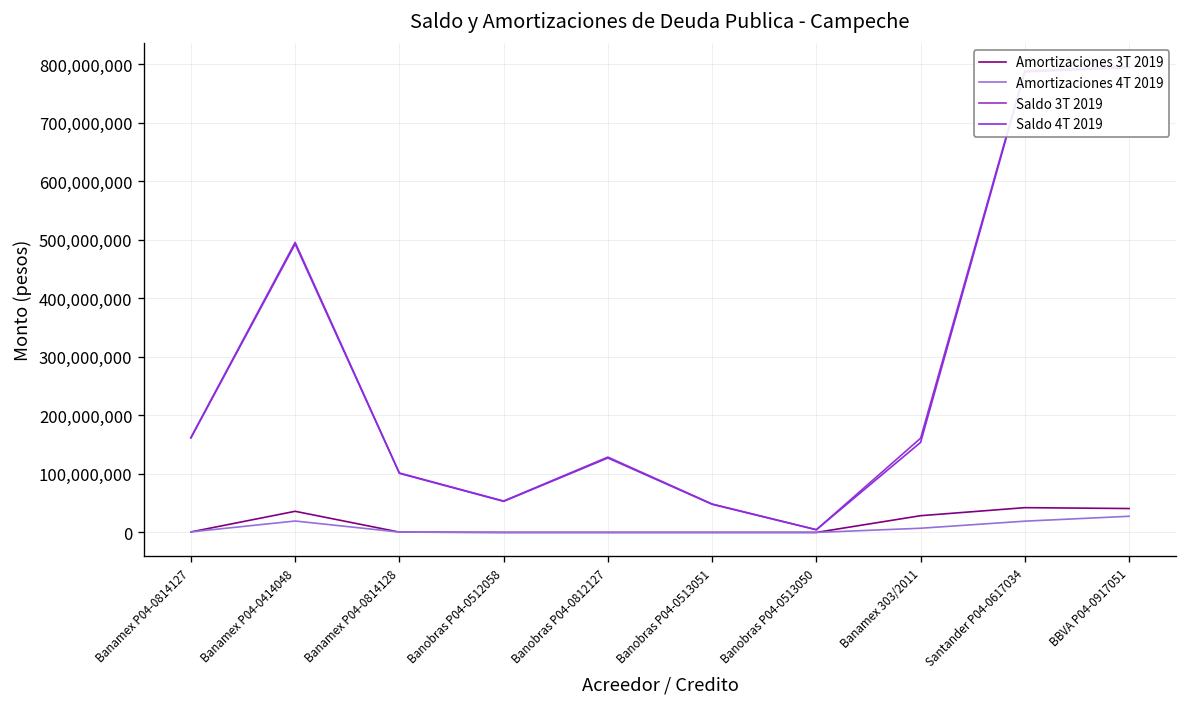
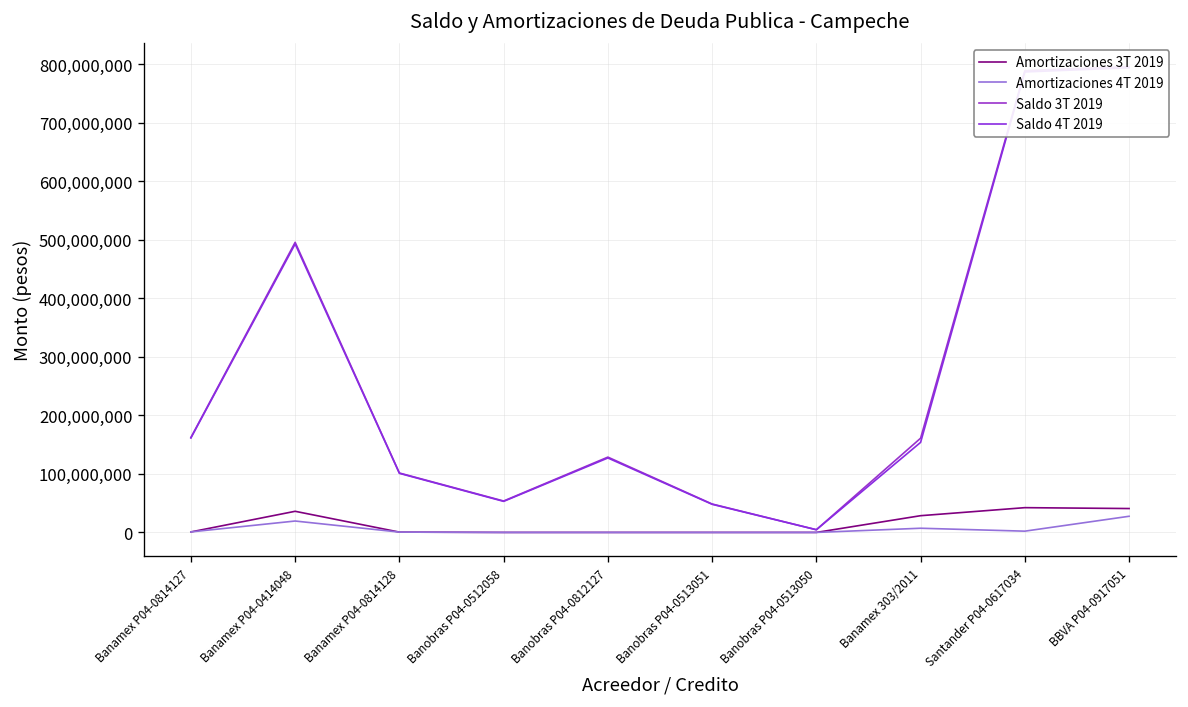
  {
    "Amortizaciones 3T 2019": {
      "Banamex P04-0414048": "40,000,000",
      "Banamex 303/2011": "30,000,000",
      "Santander P04-0617034": "40,000,000",
      "BBVA P04-0917051": "40,000,000"
    },
    "Amortizaciones 4T 2019": {
      "Banamex P04-0414048": "20,000,000",
      "Banamex 303/2011": "10,000,000",
-     "Santander P04-0617034": "20,000,000",
+     "Santander P04-0617034": "0",
      "BBVA P04-0917051": "30,000,000"
    }
  }
